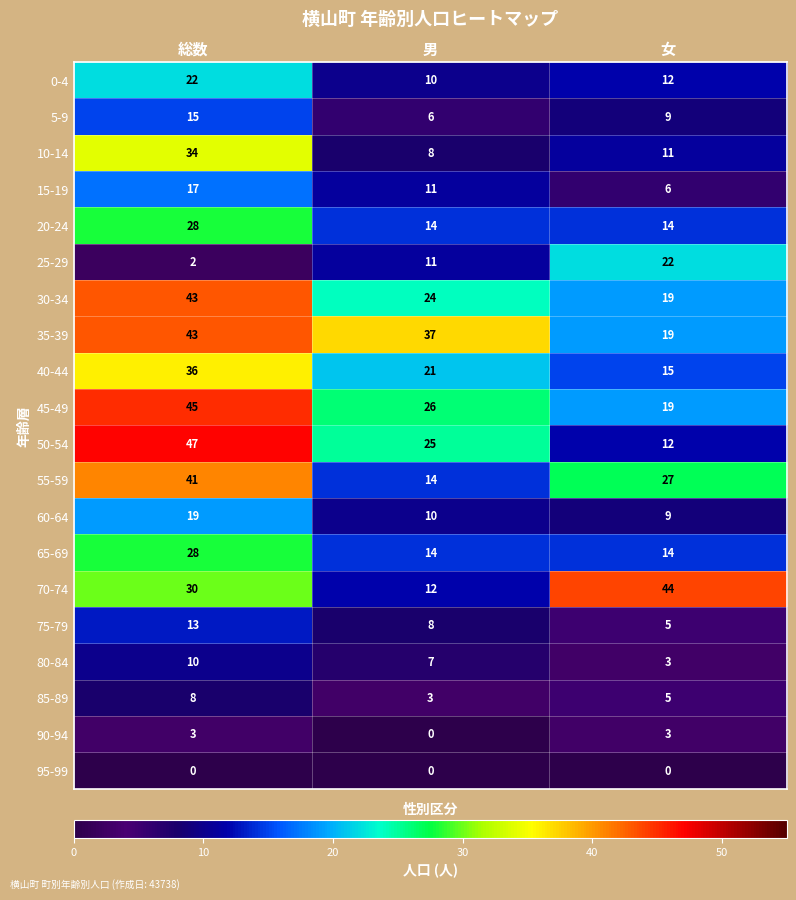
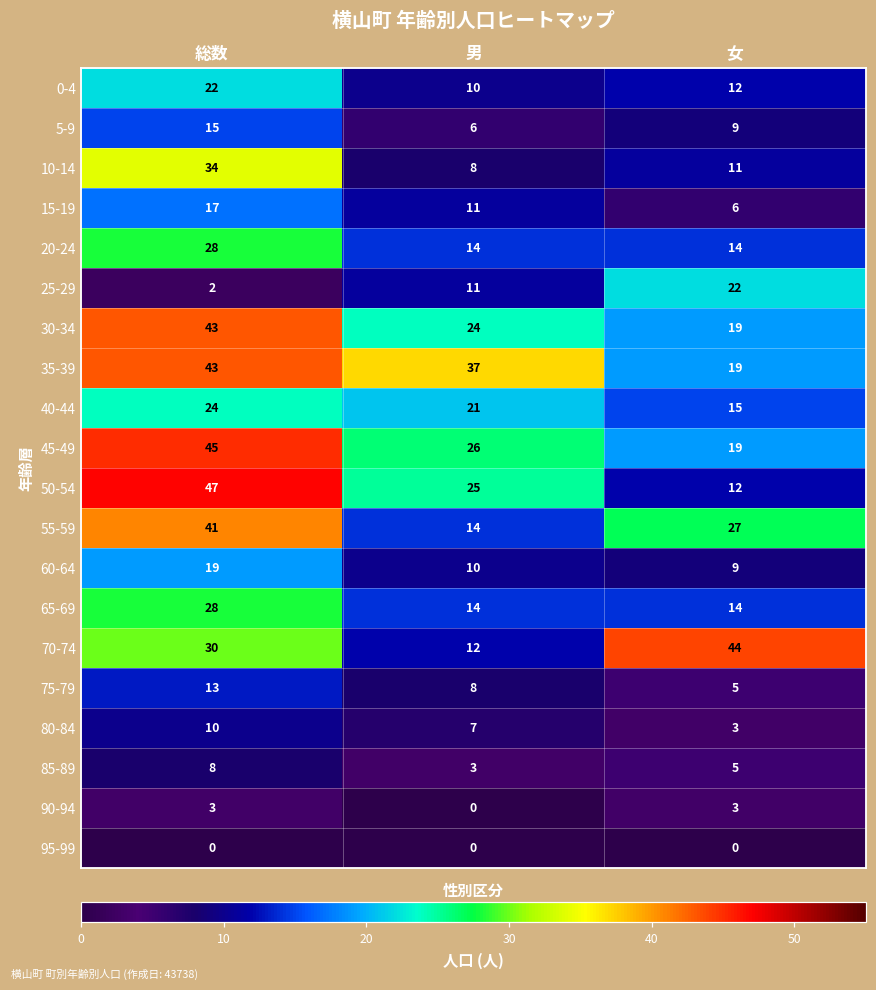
  {
    "0-4": {
      "総数": 22,
      "男": 10,
      "女": 12
    },
    "5-9": {
      "総数": 15,
      "男": 6,
      "女": 9
    },
    "10-14": {
      "総数": 34,
      "男": 8,
      "女": 11
    },
    "15-19": {
      "総数": 17,
      "男": 11,
      "女": 6
    },
    "20-24": {
      "総数": 28,
      "男": 14,
      "女": 14
    },
    "25-29": {
      "総数": 2,
      "男": 11,
      "女": 22
    },
    "30-34": {
      "総数": 43,
      "男": 24,
      "女": 19
    },
    "35-39": {
      "総数": 43,
      "男": 37,
      "女": 19
    },
    "40-44": {
-     "総数": 36,
+     "総数": 24,
      "男": 21,
      "女": 15
    },
    "45-49": {
      "総数": 45,
      "男": 26,
      "女": 19
    },
    "50-54": {
      "総数": 47,
      "男": 25,
      "女": 12
    },
    "55-59": {
      "総数": 41,
      "男": 14,
      "女": 27
    },
    "60-64": {
      "総数": 19,
      "男": 10,
      "女": 9
    },
    "65-69": {
      "総数": 28,
      "男": 14,
      "女": 14
    },
    "70-74": {
      "総数": 30,
      "男": 12,
      "女": 44
    },
    "75-79": {
      "総数": 13,
      "男": 8,
      "女": 5
    },
    "80-84": {
      "総数": 10,
      "男": 7,
      "女": 3
    },
    "85-89": {
      "総数": 8,
      "男": 3,
      "女": 5
    },
    "90-94": {
      "総数": 3,
      "男": 0,
      "女": 3
    },
    "95-99": {
      "総数": 0,
      "男": 0,
      "女": 0
    }
  }
